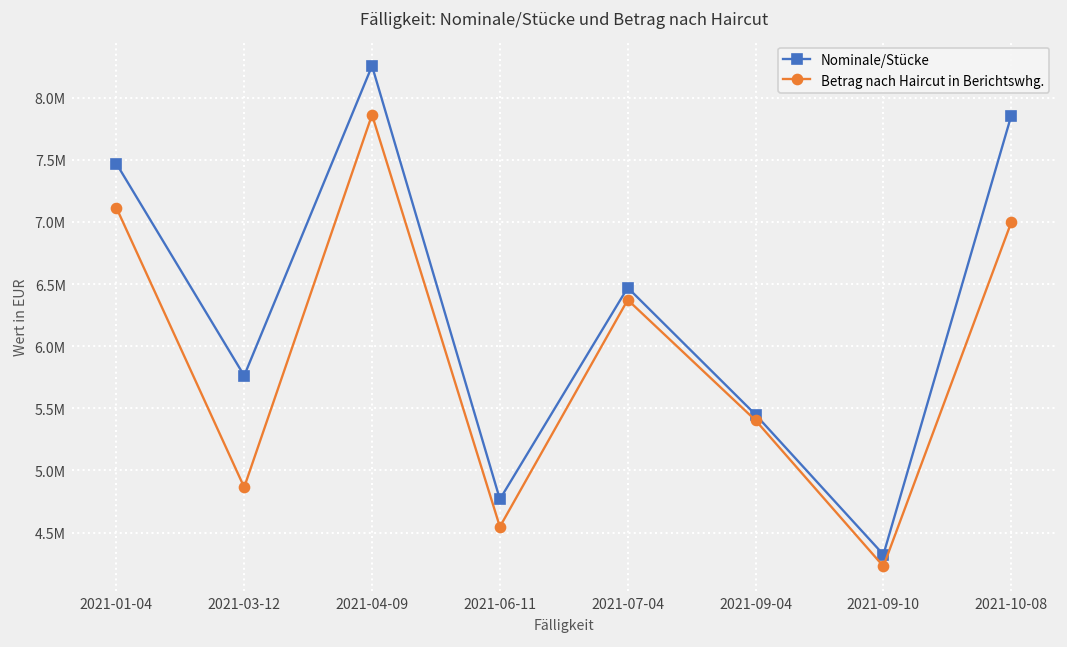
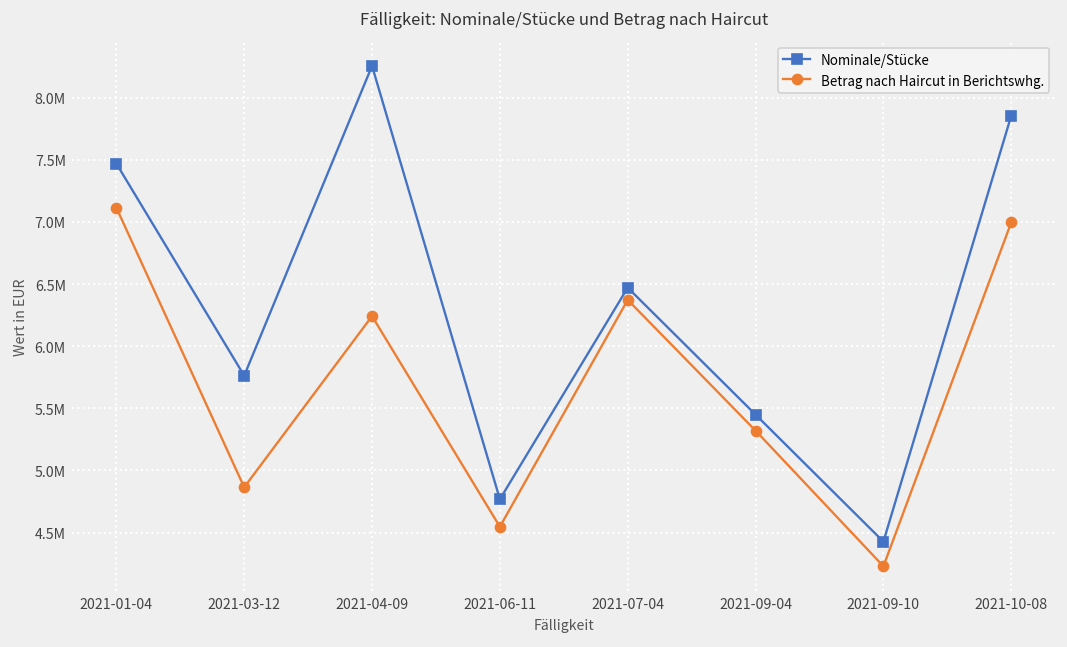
  {
    "Nominale/Stücke": {
      "2021-01-04": 7470000,
      "2021-03-12": 5760000,
      "2021-04-09": 8260000,
      "2021-06-11": 4770000,
      "2021-07-04": 6470000,
      "2021-09-04": 5450000,
-     "2021-09-10": 4320000,
+     "2021-09-10": 4430000,
      "2021-10-08": 7860000
    },
    "Betrag nach Haircut in Berichtswhg.": {
      "2021-01-04": 7110000,
      "2021-03-12": 4860000,
-     "2021-04-09": 7860000,
+     "2021-04-09": 6240000,
      "2021-06-11": 4550000,
      "2021-07-04": 6370000,
-     "2021-09-04": 5400000,
+     "2021-09-04": 5320000,
      "2021-09-10": 4230000,
      "2021-10-08": 7000000
    }
  }
